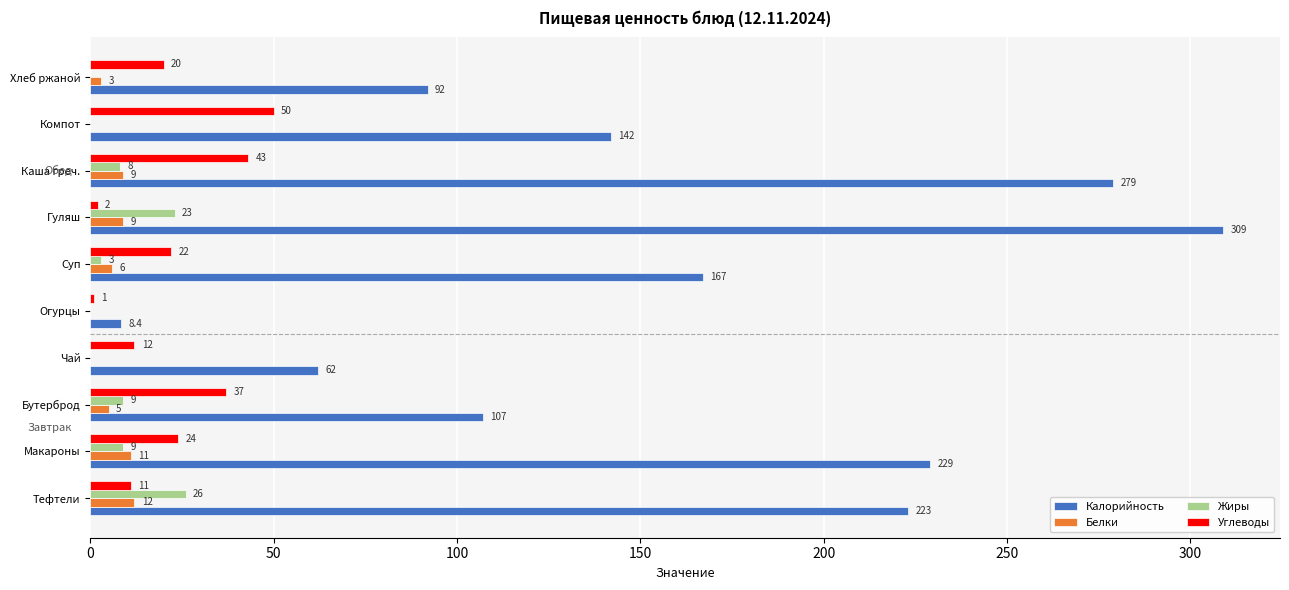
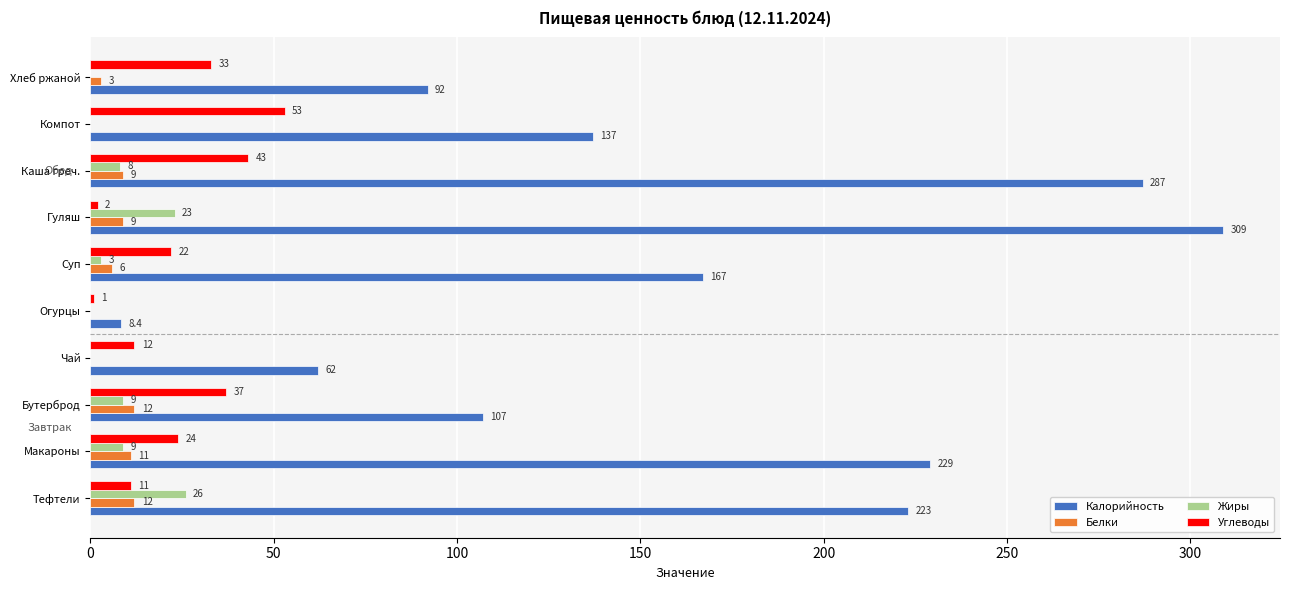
  {
    "Калорийность": {
      "Хлеб ржаной": 92,
-     "Компот": 142,
-     "Каша греч.": 279,
+     "Компот": 137,
+     "Каша греч.": 287,
      "Гуляш": 309,
      "Суп": 167,
      "Огурцы": 8.4,
      "Чай": 62,
      "Бутерброд": 107,
      "Макароны": 229,
      "Тефтели": 223
    },
    "Белки": {
      "Хлеб ржаной": 3,
      "Каша греч.": 9,
      "Гуляш": 9,
      "Суп": 6,
-     "Бутерброд": 5,
+     "Бутерброд": 12,
      "Макароны": 11,
      "Тефтели": 12
    },
    "Жиры": {
      "Каша греч.": 8,
      "Гуляш": 23,
      "Суп": 3,
      "Бутерброд": 9,
      "Макароны": 9,
      "Тефтели": 26
    },
    "Углеводы": {
-     "Хлеб ржаной": 20,
-     "Компот": 50,
+     "Хлеб ржаной": 33,
+     "Компот": 53,
      "Каша греч.": 43,
      "Гуляш": 2,
      "Суп": 22,
      "Огурцы": 1,
      "Чай": 12,
      "Бутерброд": 37,
      "Макароны": 24,
      "Тефтели": 11
    }
  }
